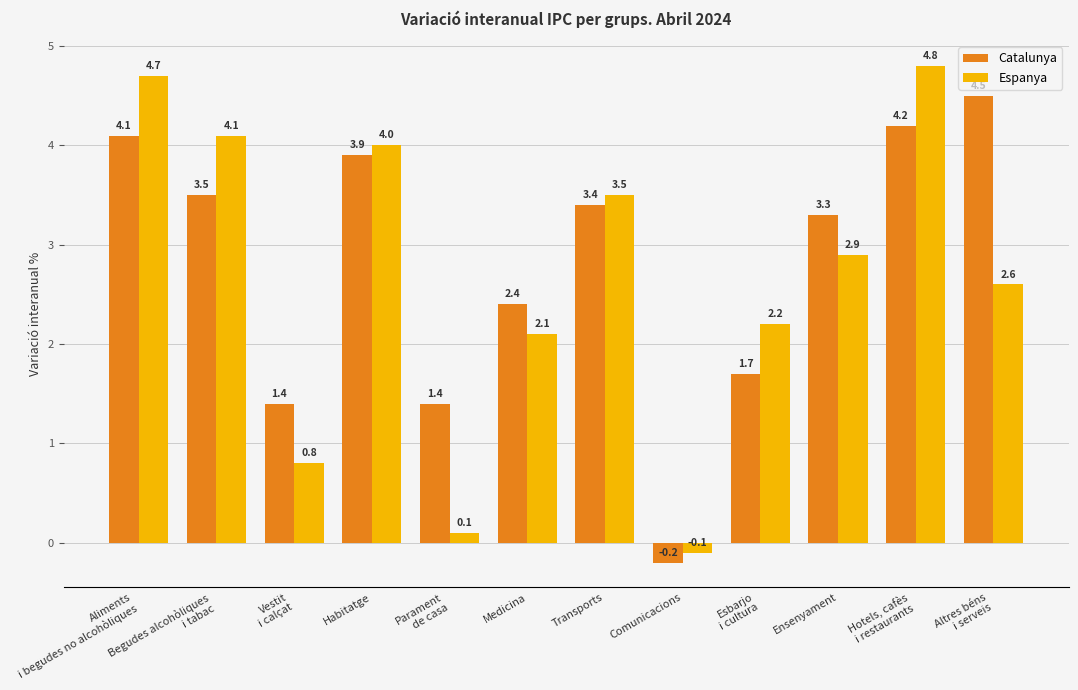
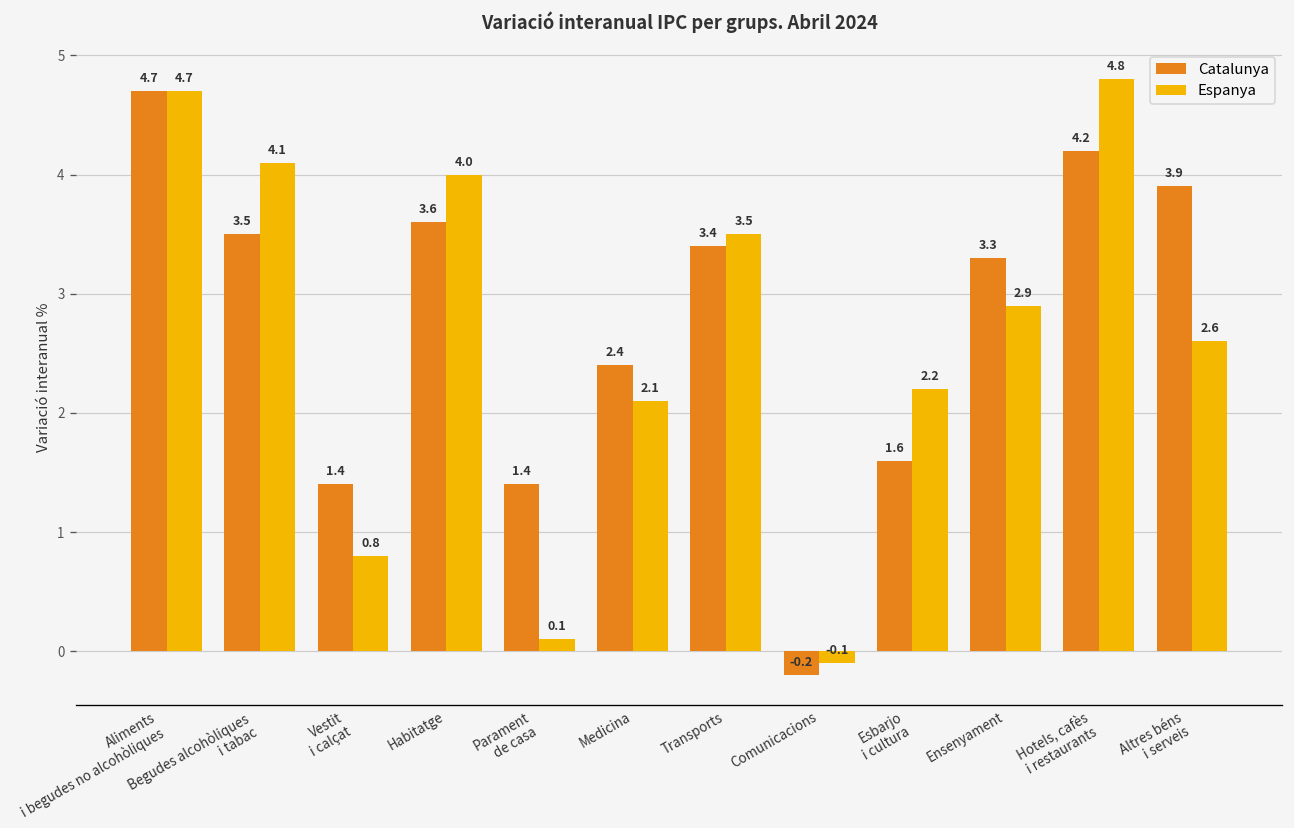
  {
    "Catalunya": {
-     "Aliments i begudes no alcohòliques": 4.1,
+     "Aliments i begudes no alcohòliques": 4.7,
      "Begudes alcohòliques i tabac": 3.5,
      "Vestit i calçat": 1.4,
-     "Habitatge": 3.9,
+     "Habitatge": 3.6,
      "Parament de casa": 1.4,
      "Medicina": 2.4,
      "Transports": 3.4,
      "Comunicacions": -0.2,
-     "Esbarjo i cultura": 1.7,
+     "Esbarjo i cultura": 1.6,
      "Ensenyament": 3.3,
      "Hotels, cafès i restaurants": 4.2,
-     "Altres béns i serveis": 4.5
+     "Altres béns i serveis": 3.9
    },
    "Espanya": {
      "Aliments i begudes no alcohòliques": 4.7,
      "Begudes alcohòliques i tabac": 4.1,
      "Vestit i calçat": 0.8,
      "Habitatge": 4.0,
      "Parament de casa": 0.1,
      "Medicina": 2.1,
      "Transports": 3.5,
      "Comunicacions": -0.1,
      "Esbarjo i cultura": 2.2,
      "Ensenyament": 2.9,
      "Hotels, cafès i restaurants": 4.8,
      "Altres béns i serveis": 2.6
    }
  }
